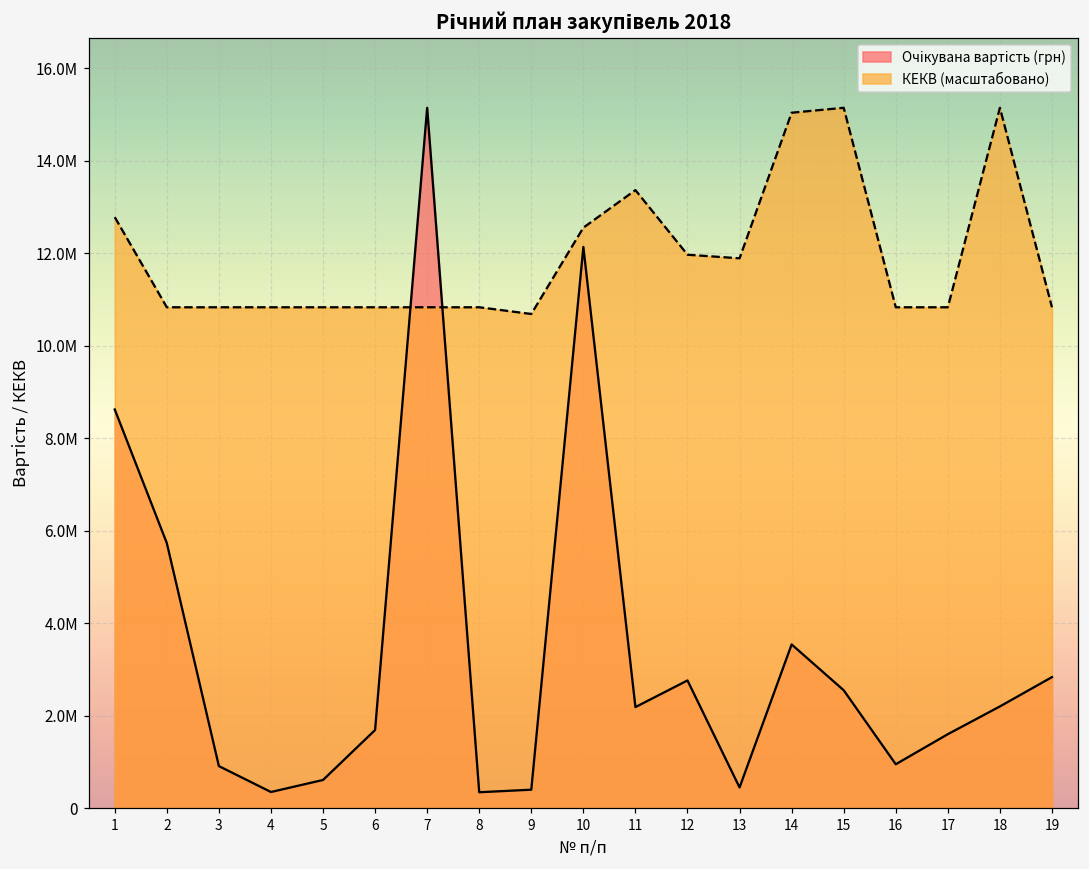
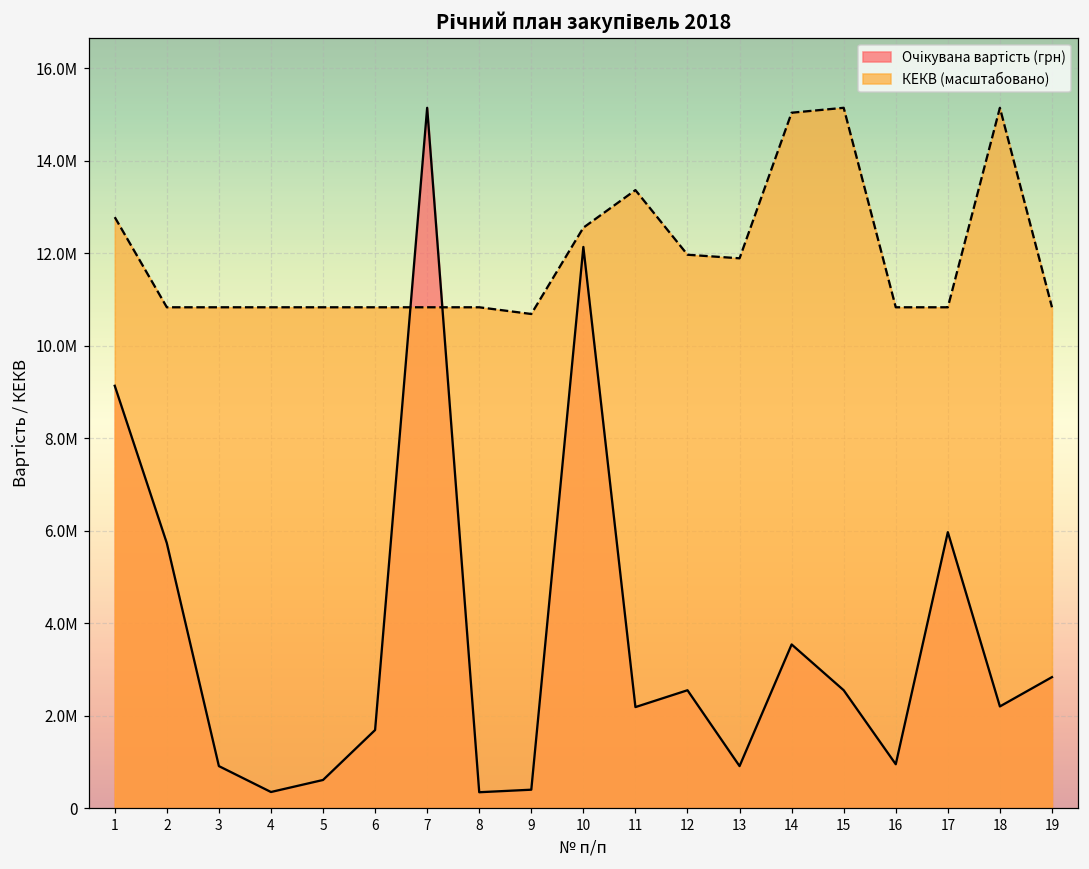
  {
    "Очікувана вартість (грн)": {
-     "1": 8600000,
+     "1": 9100000,
      "2": 5700000,
      "3": 900000,
      "4": 400000,
      "5": 600000,
      "6": 1700000,
      "7": 15100000,
      "8": 300000,
      "9": 400000,
      "10": 12100000,
      "11": 2200000,
-     "12": 2800000,
-     "13": 400000,
+     "12": 2600000,
+     "13": 900000,
      "14": 3500000,
      "15": 2600000,
      "16": 1000000,
-     "17": 1600000,
+     "17": 6000000,
      "18": 2200000,
      "19": 2800000
    },
    "КЕКВ (масштабовано)": {
      "1": 12800000,
      "2": 10800000,
      "3": 10800000,
      "4": 10800000,
      "5": 10800000,
      "6": 10800000,
      "7": 10800000,
      "8": 10800000,
      "9": 10700000,
      "10": 12600000,
      "11": 13400000,
      "12": 12000000,
      "13": 11900000,
      "14": 15000000,
      "15": 15100000,
      "16": 10800000,
      "17": 10800000,
      "18": 15100000,
      "19": 10800000
    }
  }
